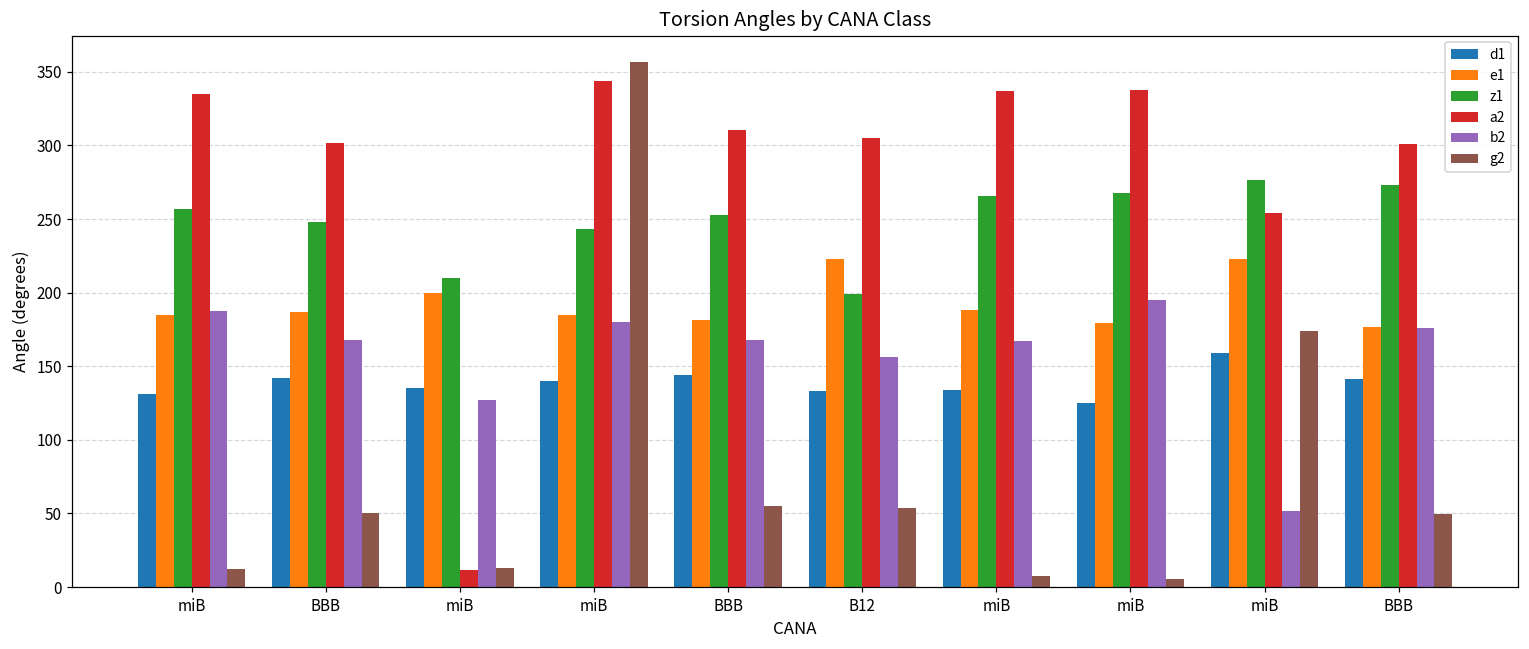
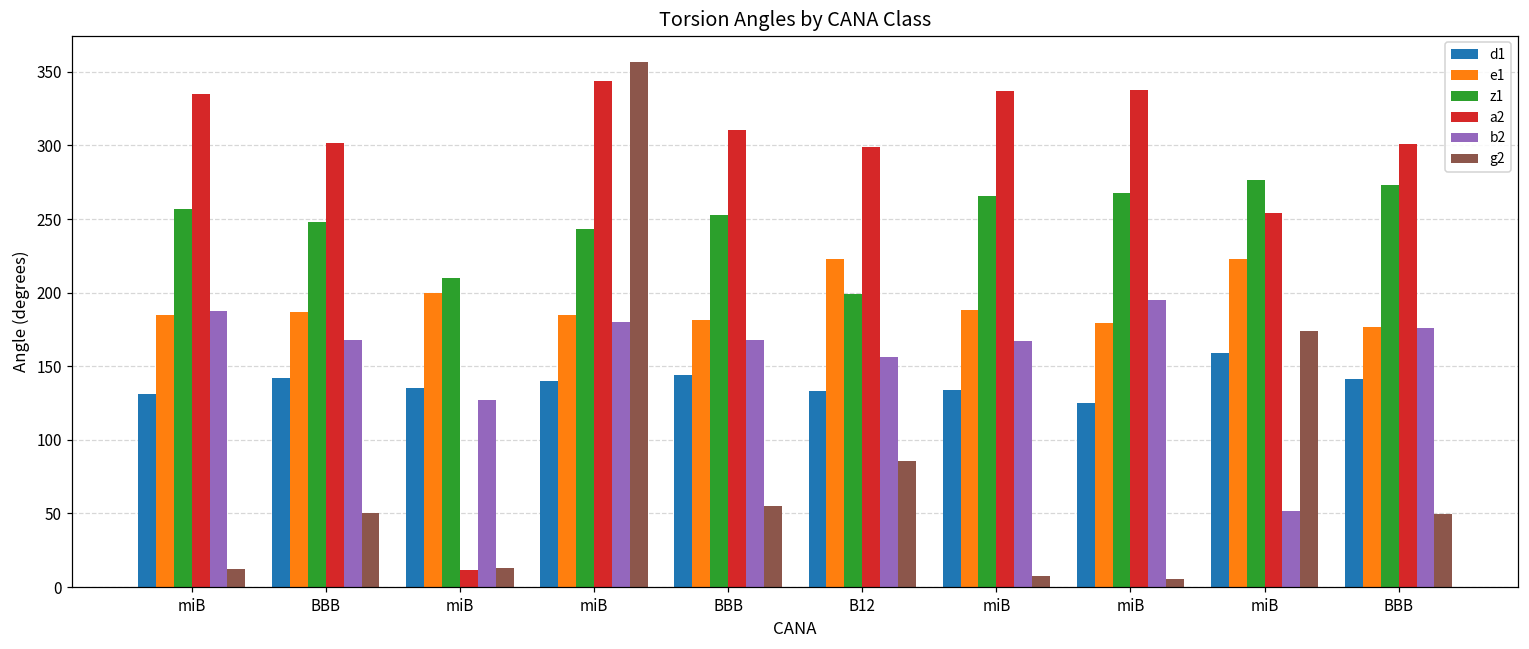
  {
    "d1": {
      "B12": 133
    },
    "e1": {
      "B12": 223
    },
    "z1": {
      "B12": 199
    },
    "a2": {
-     "B12": 305
+     "B12": 299
    },
    "b2": {
      "B12": 157
    },
    "g2": {
-     "B12": 54
+     "B12": 86
    }
  }
